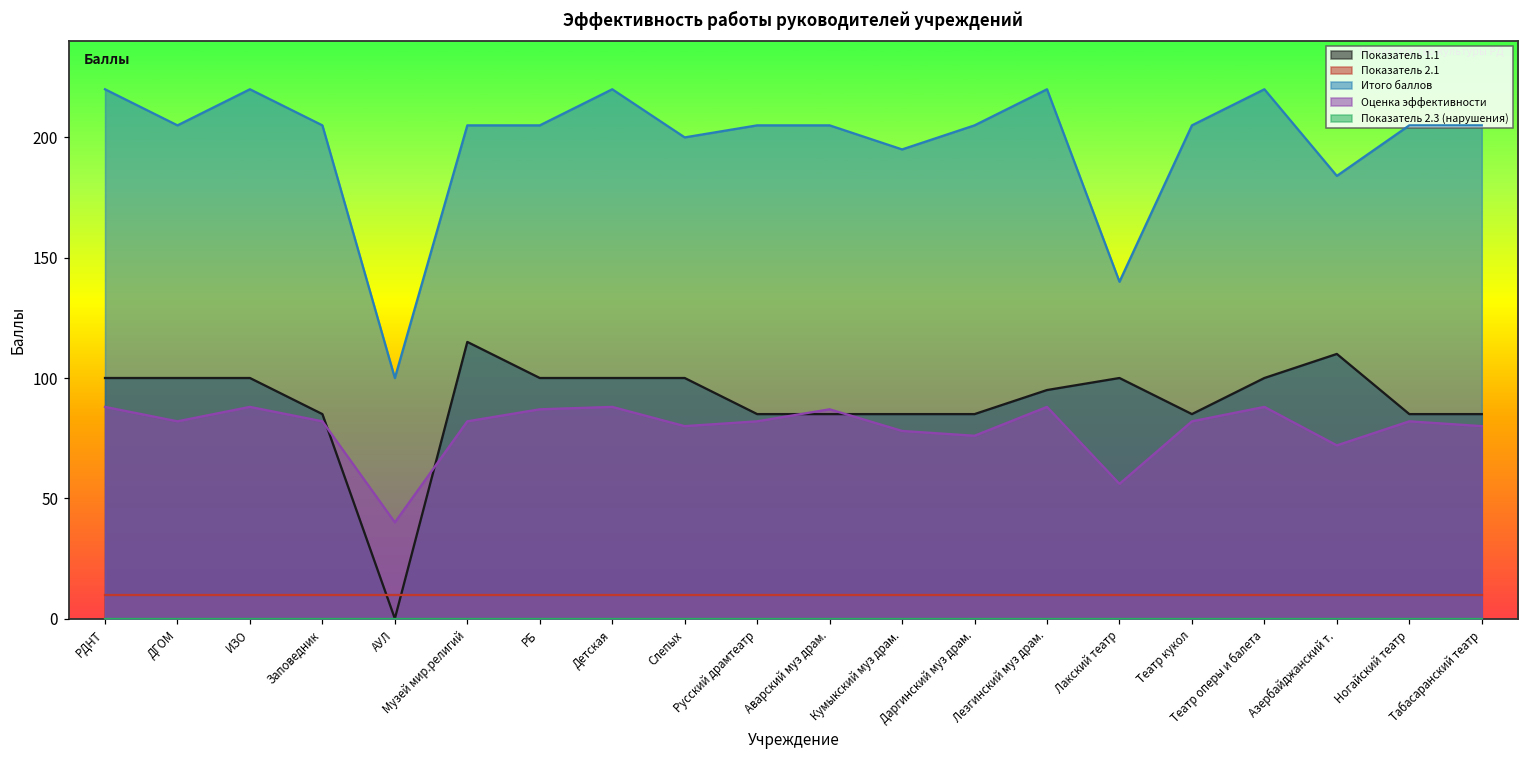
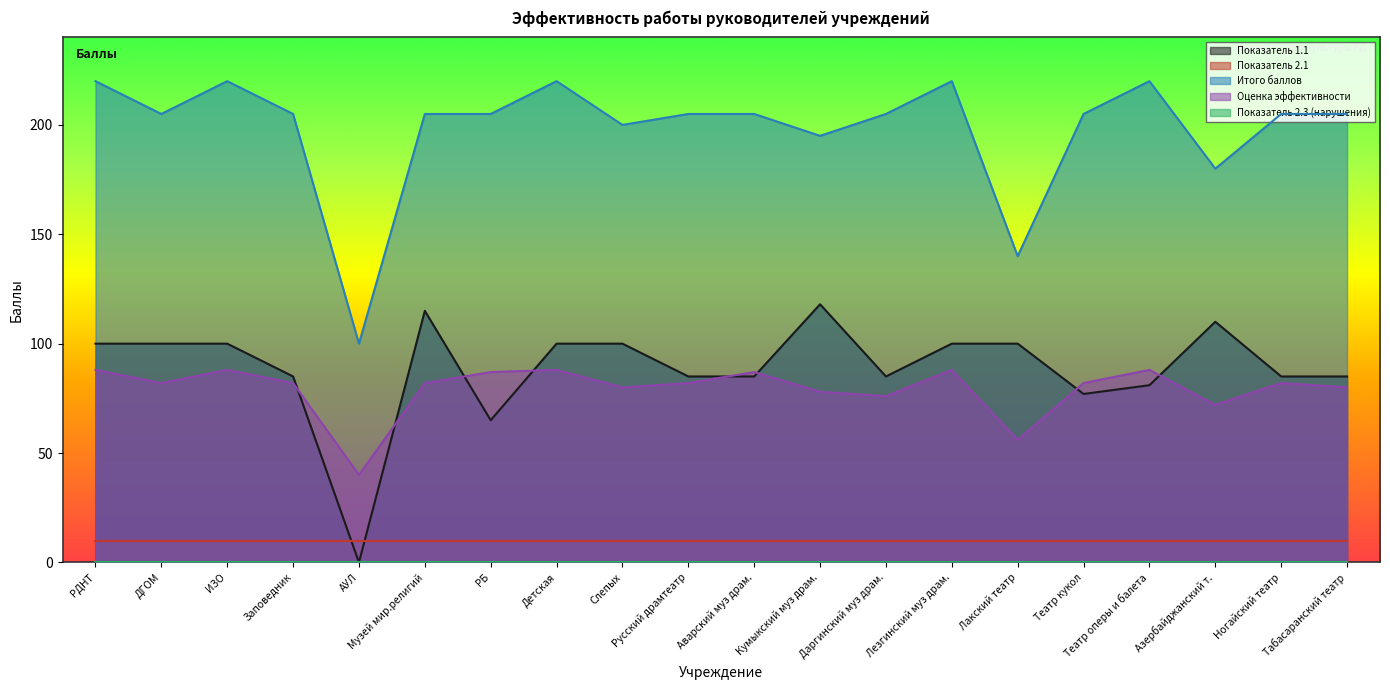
  {
    "Показатель 1.1": {
      "РДНТ": 100,
      "ДГОМ": 100,
      "ИЗО": 100,
      "Заповедник": 85,
      "Музей мир.религий": 115,
-     "РБ": 100,
+     "РБ": 65,
      "Детская": 100,
      "Слепых": 100,
      "Русский драмтеатр": 85,
      "Аварский муз драм.": 85,
-     "Кумыкский муз драм.": 85,
+     "Кумыкский муз драм.": 118,
      "Даргинский муз драм.": 85,
-     "Лезгинский муз драм.": 95,
+     "Лезгинский муз драм.": 100,
      "Лакский театр": 100,
-     "Театр кукол": 85,
-     "Театр оперы и балета": 100,
+     "Театр кукол": 77,
+     "Театр оперы и балета": 81,
      "Азербайджанский т.": 110,
      "Ногайский театр": 85,
      "Табасаранский театр": 85
    },
    "Показатель 2.1": {
      "РДНТ": 10,
      "ДГОМ": 10,
      "ИЗО": 10,
      "Заповедник": 10,
      "АУЛ": 10,
      "Музей мир.религий": 10,
      "РБ": 10,
      "Детская": 10,
      "Слепых": 10,
      "Русский драмтеатр": 10,
      "Аварский муз драм.": 10,
      "Кумыкский муз драм.": 10,
      "Даргинский муз драм.": 10,
      "Лезгинский муз драм.": 10,
      "Лакский театр": 10,
      "Театр кукол": 10,
      "Театр оперы и балета": 10,
      "Азербайджанский т.": 10,
      "Ногайский театр": 10,
      "Табасаранский театр": 10
    },
    "Итого баллов": {
      "РДНТ": 220,
      "ДГОМ": 205,
      "ИЗО": 220,
      "Заповедник": 205,
      "АУЛ": 100,
      "Музей мир.религий": 205,
      "РБ": 205,
      "Детская": 220,
      "Слепых": 200,
      "Русский драмтеатр": 205,
      "Аварский муз драм.": 205,
      "Кумыкский муз драм.": 195,
      "Даргинский муз драм.": 205,
      "Лезгинский муз драм.": 220,
      "Лакский театр": 140,
      "Театр кукол": 205,
      "Театр оперы и балета": 220,
-     "Азербайджанский т.": 184
+     "Азербайджанский т.": 180
    },
    "Оценка эффективности": {
      "РДНТ": 88,
      "ДГОМ": 82,
      "ИЗО": 88,
      "Заповедник": 82,
      "АУЛ": 40,
      "Музей мир.религий": 82,
      "РБ": 87,
      "Детская": 88,
      "Слепых": 80,
      "Русский драмтеатр": 82,
      "Аварский муз драм.": 87,
      "Кумыкский муз драм.": 78,
      "Даргинский муз драм.": 76,
      "Лезгинский муз драм.": 88,
      "Лакский театр": 56,
      "Театр кукол": 82,
      "Театр оперы и балета": 88,
      "Азербайджанский т.": 72,
      "Ногайский театр": 82,
      "Табасаранский театр": 80
    },
    "Показатель 2.3 (нарушения)": {
      "РДНТ": 0,
      "ДГОМ": 0,
      "ИЗО": 0,
      "Заповедник": 0,
      "Музей мир.религий": 0,
      "РБ": 0,
      "Детская": 0,
      "Слепых": 0,
      "Русский драмтеатр": 0,
      "Аварский муз драм.": 0,
      "Кумыкский муз драм.": 0,
      "Даргинский муз драм.": 0,
      "Лезгинский муз драм.": 0,
      "Лакский театр": 0,
      "Театр кукол": 0,
      "Театр оперы и балета": 0,
      "Азербайджанский т.": 0,
      "Ногайский театр": 0,
      "Табасаранский театр": 0
    }
  }
